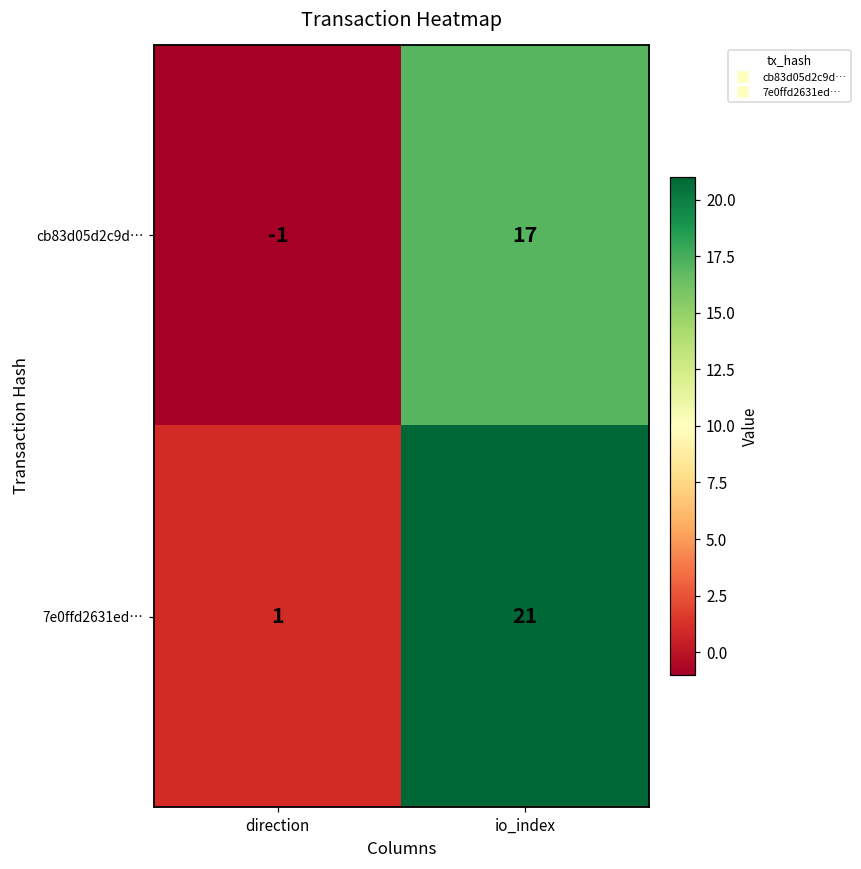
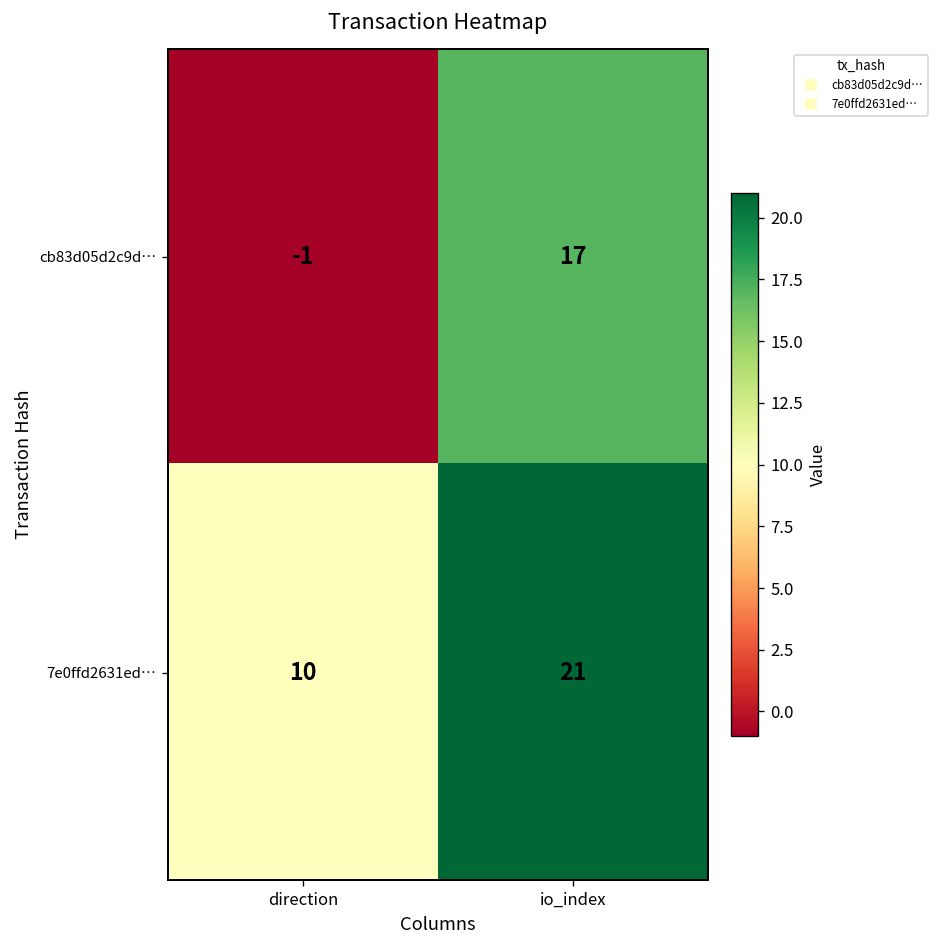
  {
    "cb83d05d2c9d…": {
      "direction": -1,
      "io_index": 17
    },
    "7e0ffd2631ed…": {
-     "direction": 1,
+     "direction": 10,
      "io_index": 21
    }
  }
